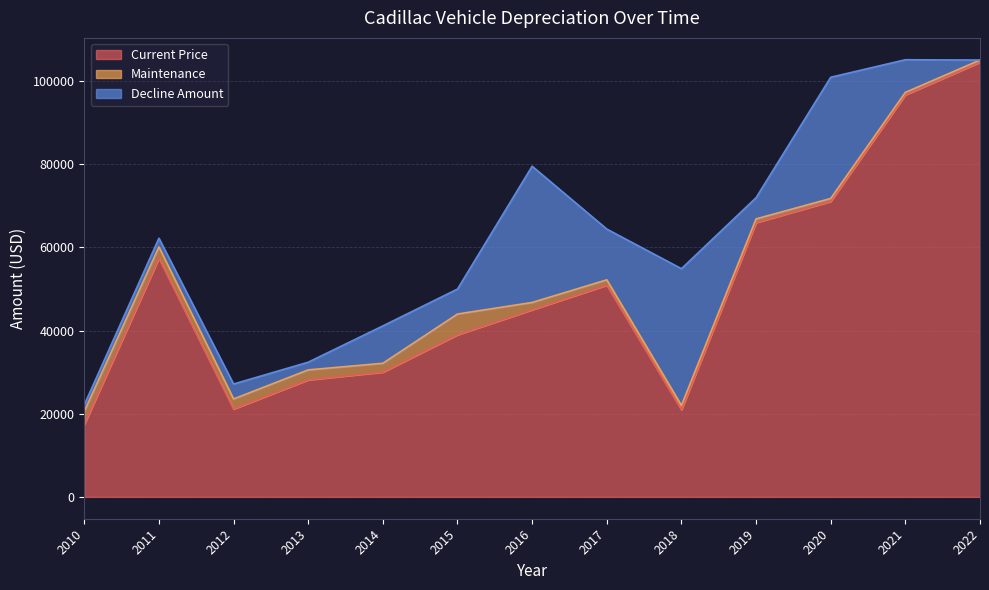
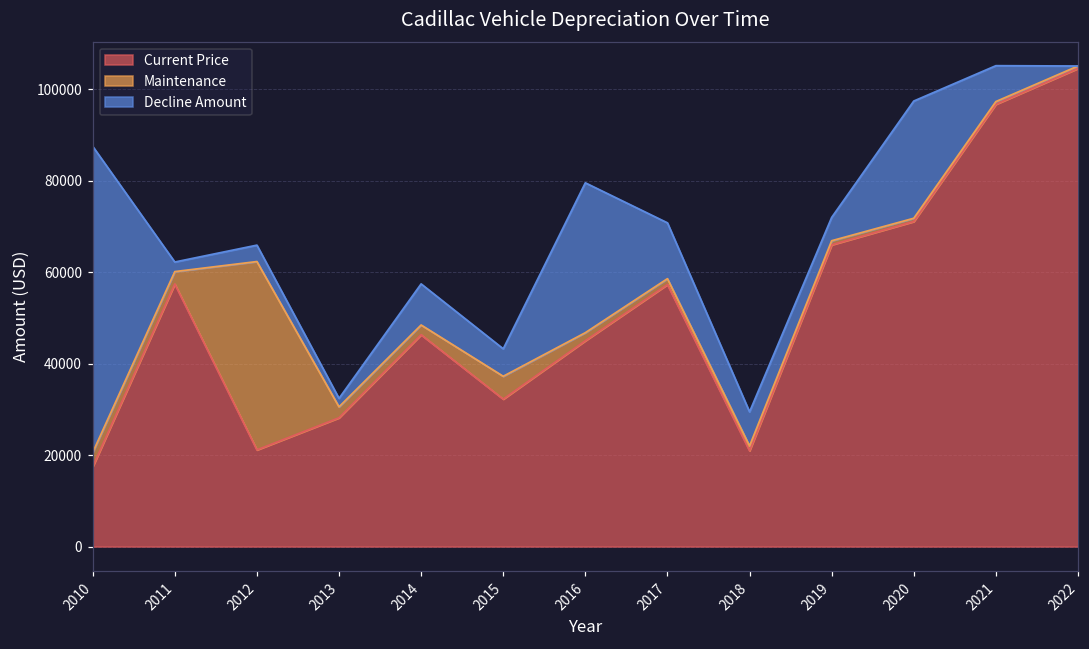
  {
    "Current Price": {
      "2010": 17000,
      "2011": 57000,
      "2012": 21000,
      "2013": 28000,
-     "2014": 30000,
-     "2015": 39000,
+     "2014": 46000,
+     "2015": 32000,
      "2016": 45000,
-     "2017": 51000,
+     "2017": 57000,
      "2018": 21000,
      "2019": 66000,
      "2020": 71000
    },
    "Maintenance": {
      "2010": 3000,
      "2011": 3000,
-     "2012": 2000,
+     "2012": 41000,
      "2013": 2000,
      "2014": 2000,
      "2015": 5000,
      "2016": 2000,
      "2017": 1000,
      "2018": 1000,
      "2019": 1000,
      "2020": 1000
    },
    "Decline Amount": {
-     "2010": 2000,
+     "2010": 67000,
      "2011": 2000,
      "2012": 4000,
      "2013": 2000,
      "2014": 9000,
      "2015": 6000,
      "2016": 33000,
      "2017": 12000,
-     "2018": 33000,
+     "2018": 7000,
      "2019": 5000,
-     "2020": 29000,
+     "2020": 26000,
      "2021": 8000
    }
  }
